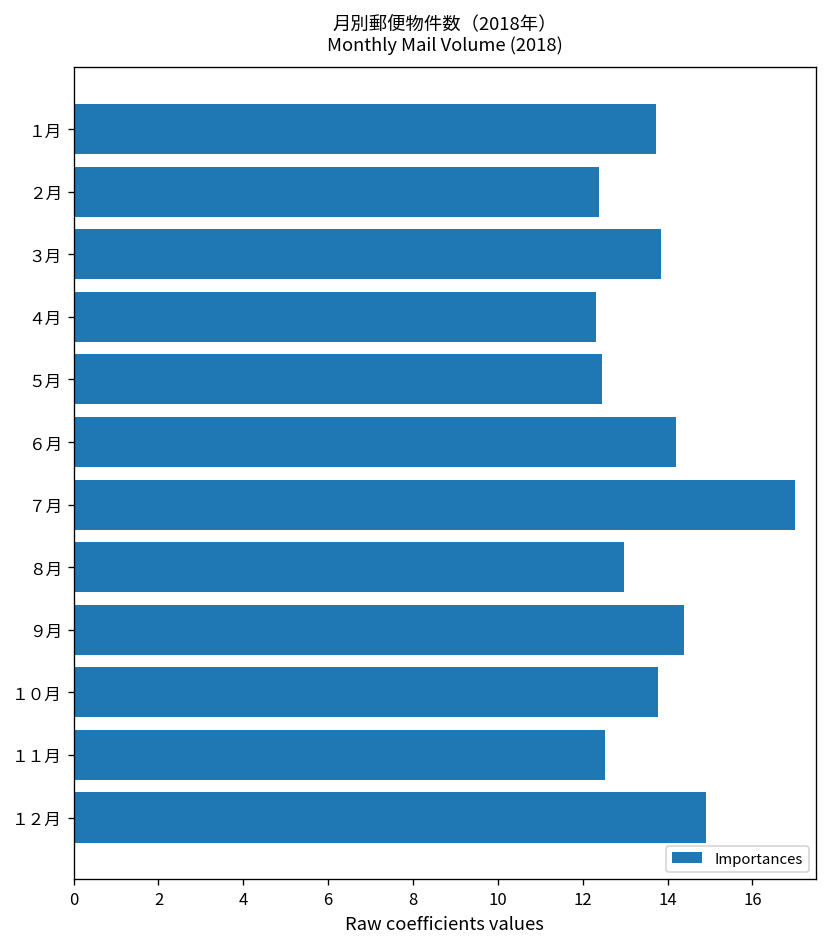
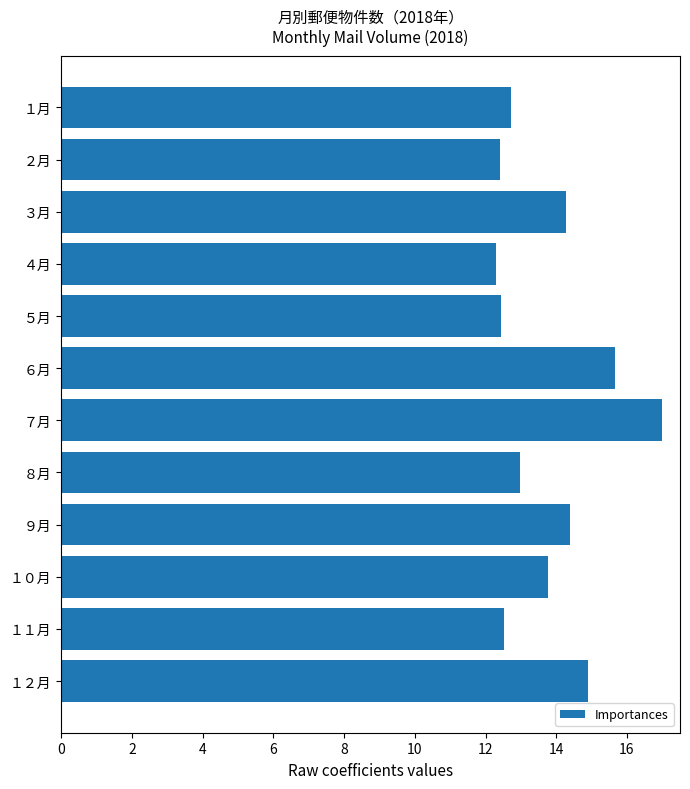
  {
-   "１月": 13.7,
+   "１月": 12.7,
    "２月": 12.4,
-   "３月": 13.8,
+   "３月": 14.3,
    "４月": 12.3,
    "５月": 12.4,
-   "６月": 14.2,
+   "６月": 15.7,
    "７月": 17.0,
    "８月": 13.0,
    "９月": 14.4,
    "１０月": 13.8,
    "１１月": 12.5,
    "１２月": 14.9
  }
